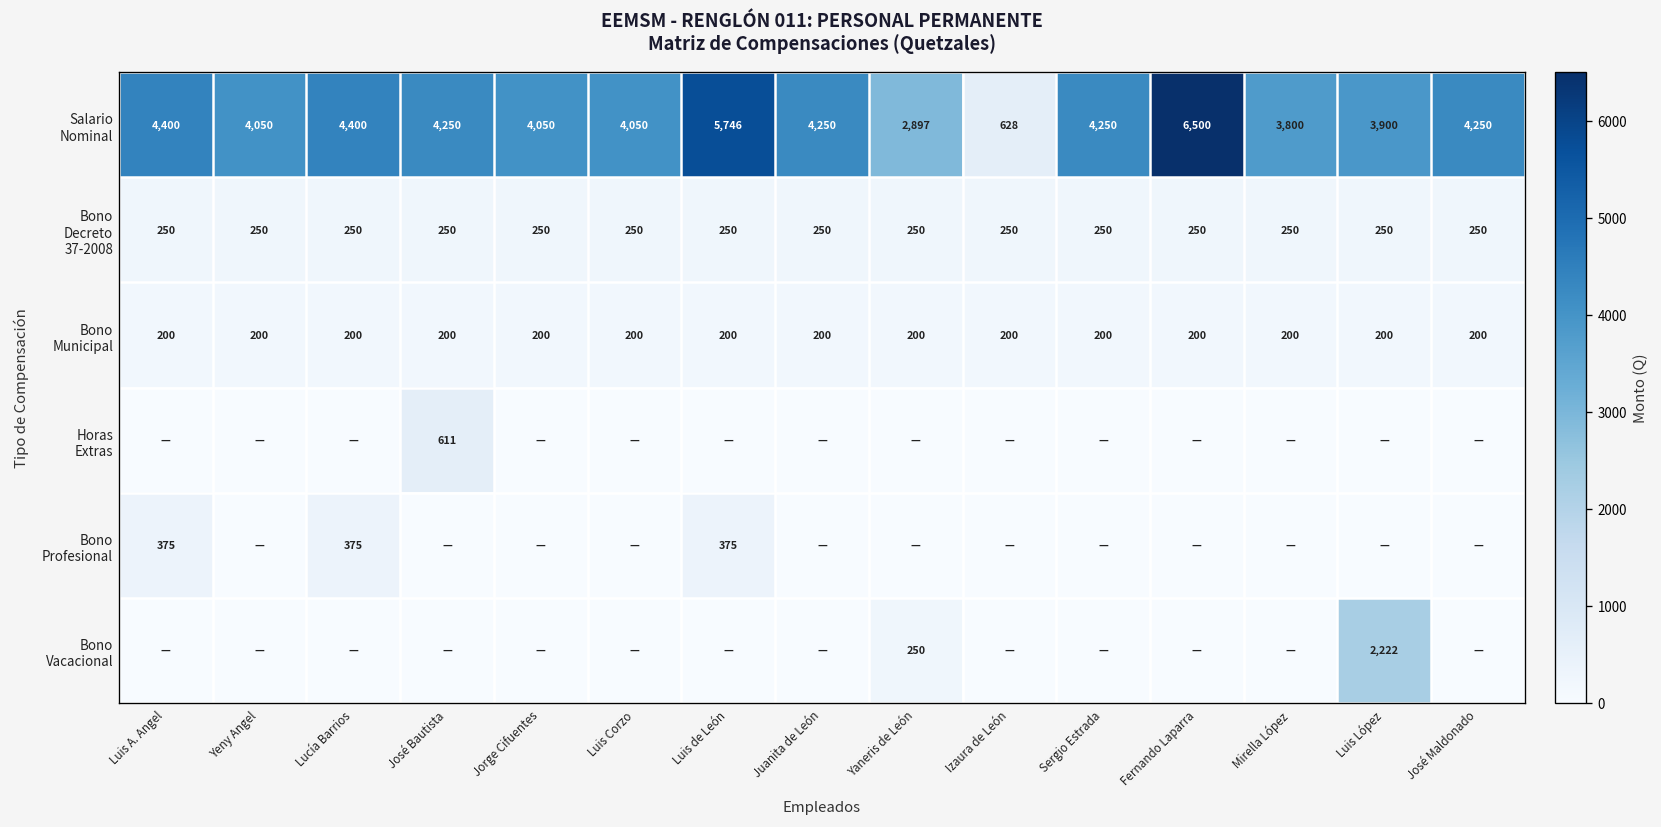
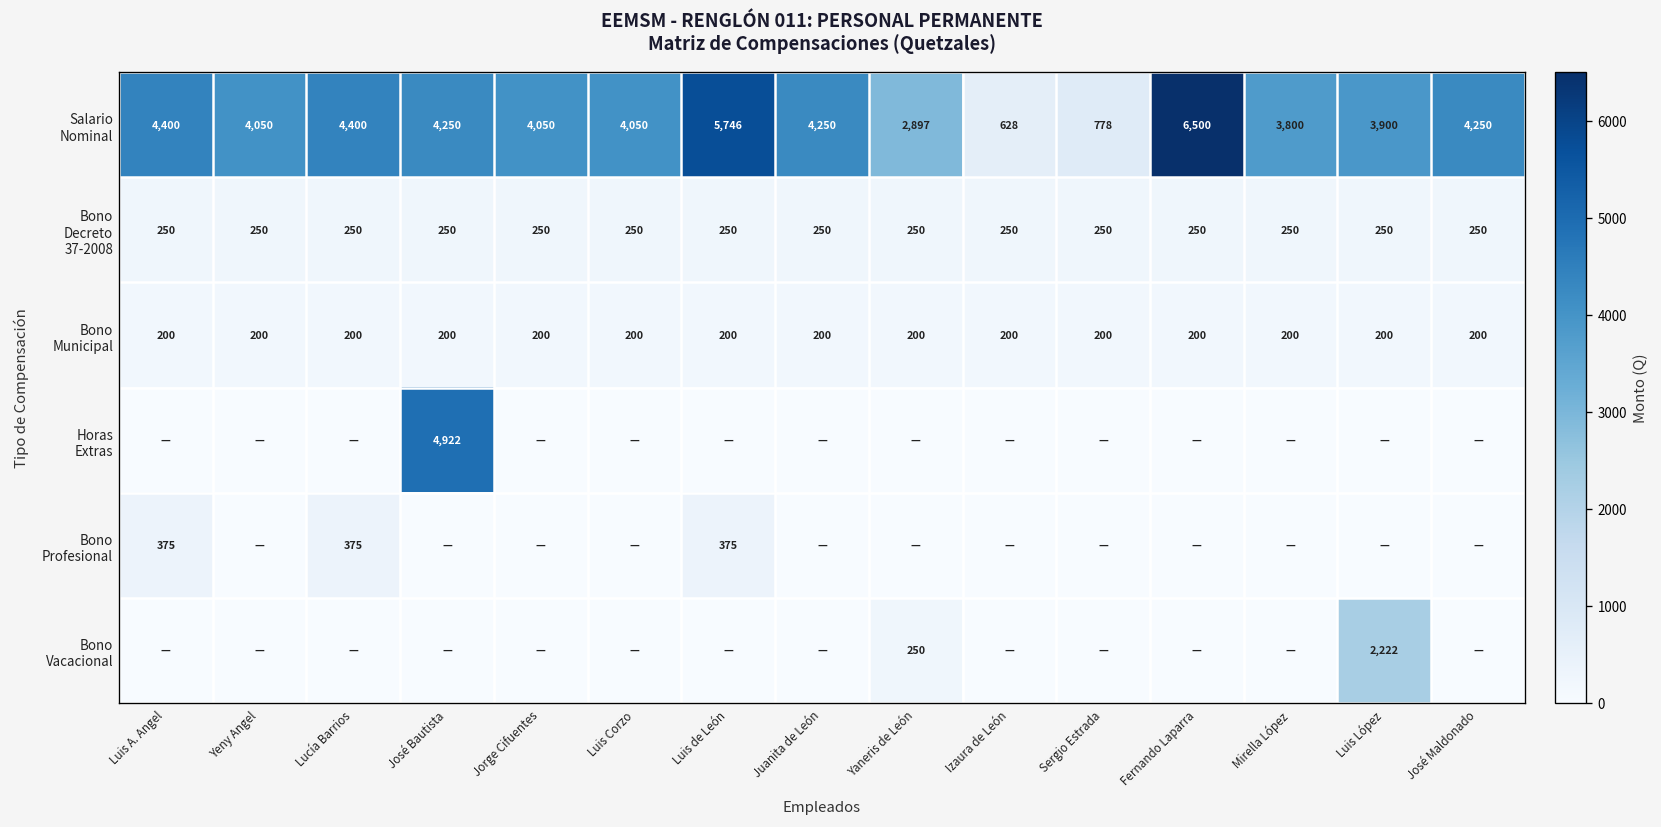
  {
    "Salario Nominal": {
      "Luis A. Angel": "4,400",
      "Yeny Angel": "4,050",
      "Lucía Barrios": "4,400",
      "José Bautista": "4,250",
      "Jorge Cifuentes": "4,050",
      "Luis Corzo": "4,050",
      "Luis de León": "5,746",
      "Juanita de León": "4,250",
      "Yaneris de León": "2,897",
      "Izaura de León": "628",
-     "Sergio Estrada": "4,250",
+     "Sergio Estrada": "778",
      "Fernando Laparra": "6,500",
      "Mirella López": "3,800",
      "Luis López": "3,900",
      "José Maldonado": "4,250"
    },
    "Bono Decreto 37-2008": {
      "Luis A. Angel": "250",
      "Yeny Angel": "250",
      "Lucía Barrios": "250",
      "José Bautista": "250",
      "Jorge Cifuentes": "250",
      "Luis Corzo": "250",
      "Luis de León": "250",
      "Juanita de León": "250",
      "Yaneris de León": "250",
      "Izaura de León": "250",
      "Sergio Estrada": "250",
      "Fernando Laparra": "250",
      "Mirella López": "250",
      "Luis López": "250",
      "José Maldonado": "250"
    },
    "Bono Municipal": {
      "Luis A. Angel": "200",
      "Yeny Angel": "200",
      "Lucía Barrios": "200",
      "José Bautista": "200",
      "Jorge Cifuentes": "200",
      "Luis Corzo": "200",
      "Luis de León": "200",
      "Juanita de León": "200",
      "Yaneris de León": "200",
      "Izaura de León": "200",
      "Sergio Estrada": "200",
      "Fernando Laparra": "200",
      "Mirella López": "200",
      "Luis López": "200",
      "José Maldonado": "200"
    },
    "Horas Extras": {
-     "José Bautista": "611"
+     "José Bautista": "4,922"
    },
    "Bono Profesional": {
      "Luis A. Angel": "375",
      "Lucía Barrios": "375",
      "Luis de León": "375"
    },
    "Bono Vacacional": {
      "Yaneris de León": "250",
      "Luis López": "2,222"
    }
  }
